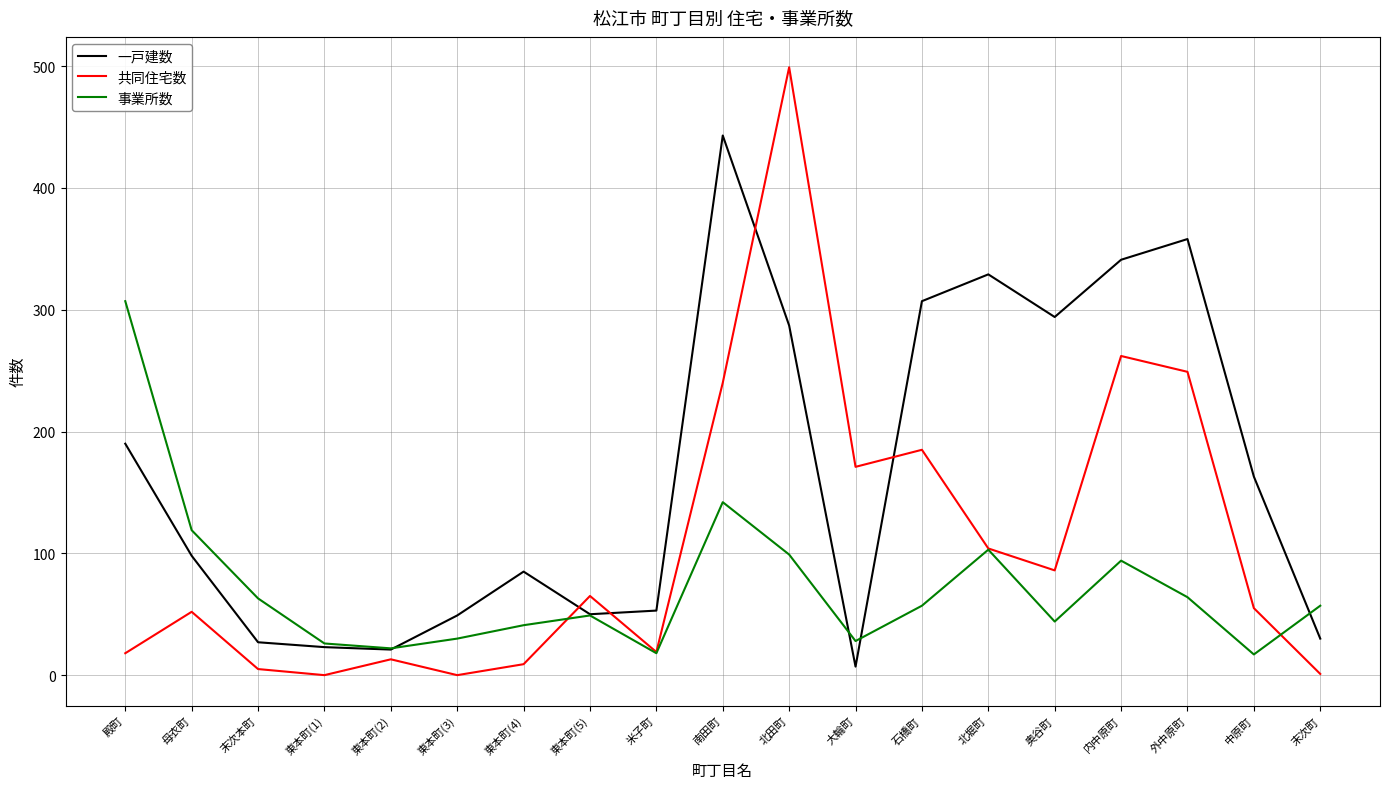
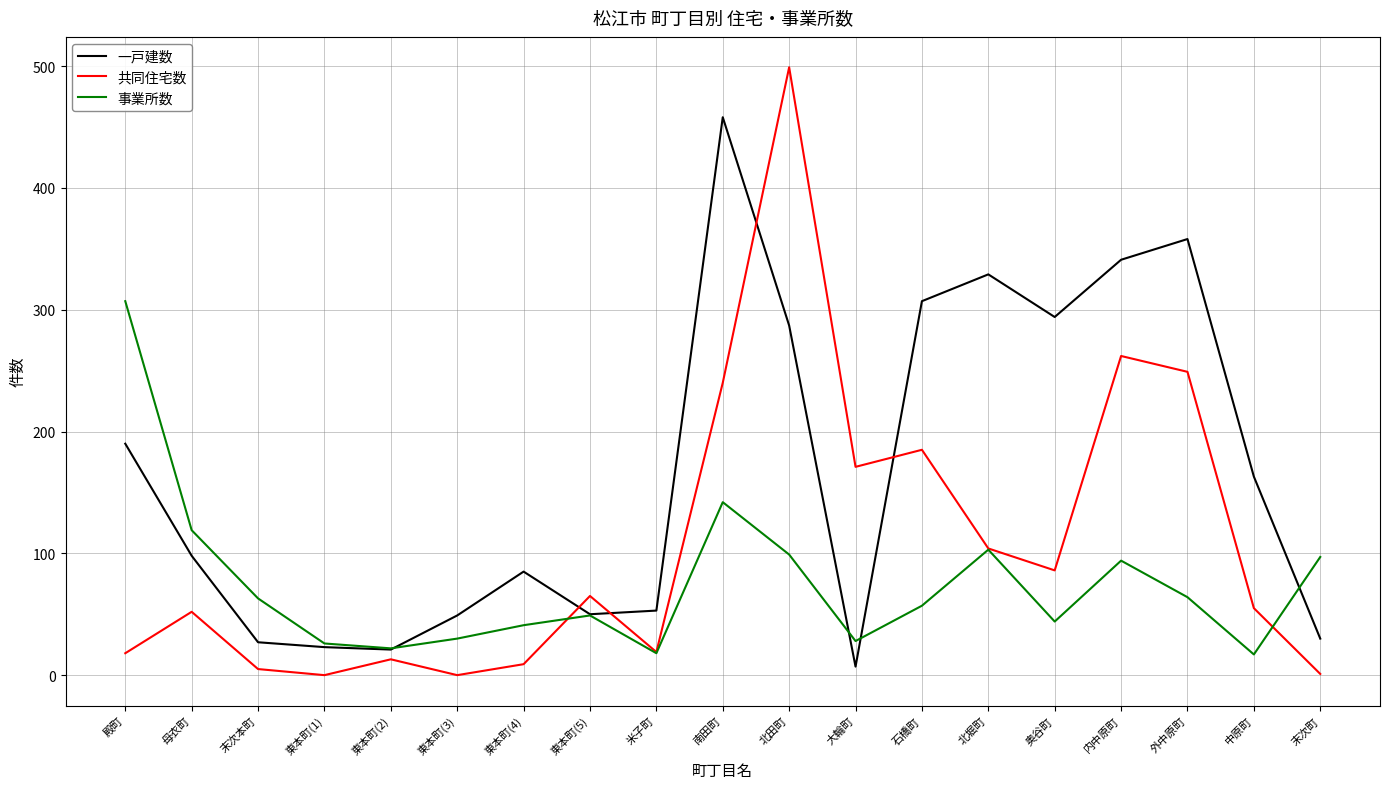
  {
    "一戸建数": {
      "殿町": 190,
      "母衣町": 98,
      "末次本町": 27,
      "東本町(1)": 23,
      "東本町(3)": 49,
      "東本町(4)": 85,
      "米子町": 53,
-     "南田町": 443,
+     "南田町": 458,
      "北田町": 287,
      "大輪町": 7,
      "石橋町": 307,
      "北堀町": 329,
      "奥谷町": 294,
      "内中原町": 341,
      "外中原町": 358,
      "中原町": 163,
      "末次町": 30
    },
    "共同住宅数": {
      "殿町": 18,
      "母衣町": 52,
      "末次本町": 5,
      "東本町(1)": 0,
      "東本町(2)": 13,
      "東本町(3)": 0,
      "東本町(4)": 9,
      "東本町(5)": 65,
      "南田町": 240,
      "北田町": 499,
      "大輪町": 171,
      "石橋町": 185,
      "奥谷町": 86,
      "内中原町": 262,
      "外中原町": 249,
      "中原町": 55,
      "末次町": 1
    },
    "事業所数": {
      "殿町": 307,
      "母衣町": 119,
      "末次本町": 63,
      "東本町(1)": 26,
      "東本町(3)": 30,
      "東本町(4)": 41,
      "南田町": 142,
      "北田町": 99,
      "大輪町": 28,
      "石橋町": 57,
      "奥谷町": 44,
      "内中原町": 94,
      "外中原町": 64,
      "中原町": 17,
-     "末次町": 57
+     "末次町": 97
    }
  }
